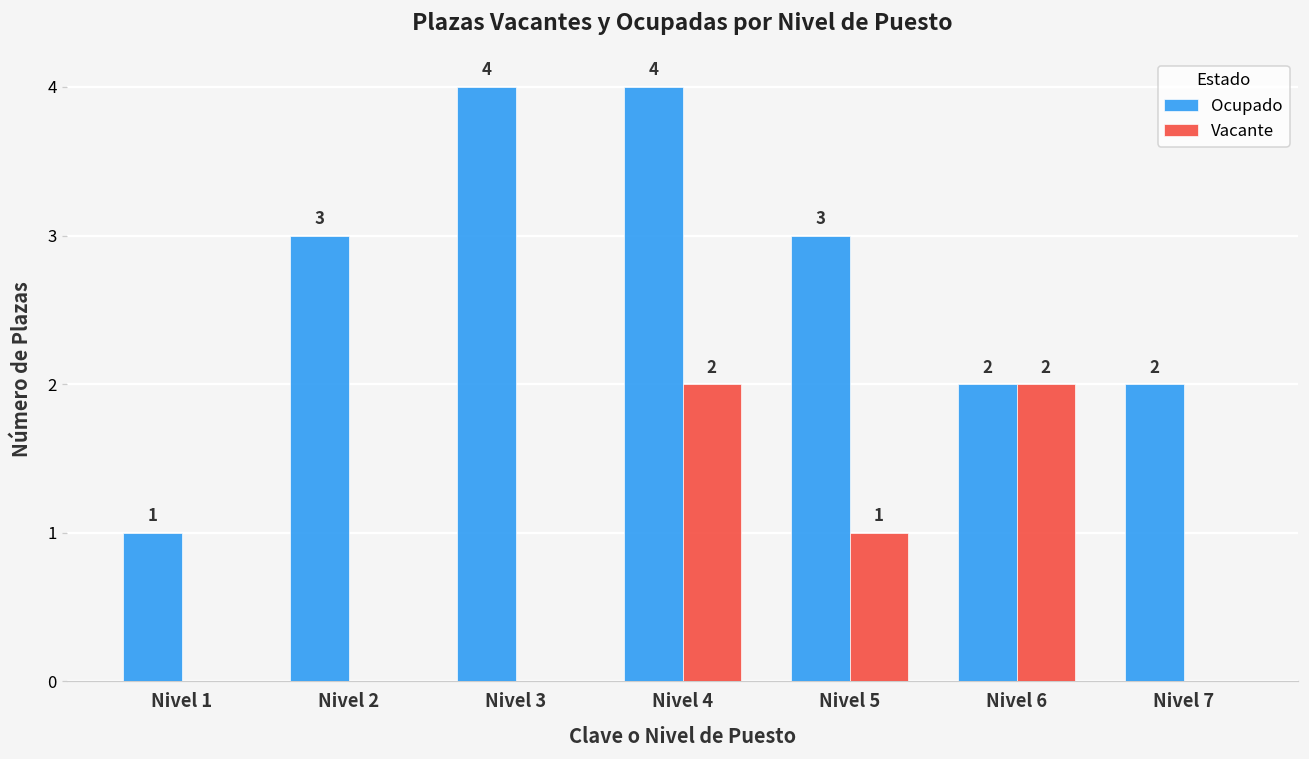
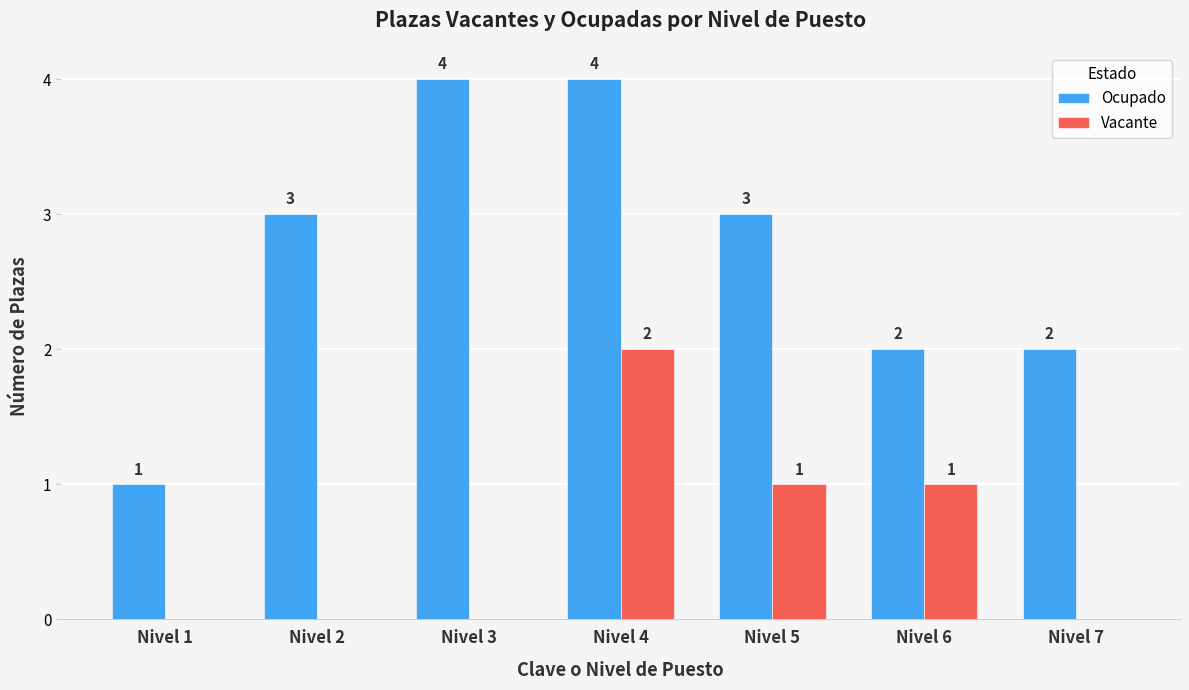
  {
    "Ocupado": {
      "Nivel 1": 1,
      "Nivel 2": 3,
      "Nivel 3": 4,
      "Nivel 4": 4,
      "Nivel 5": 3,
      "Nivel 6": 2,
      "Nivel 7": 2
    },
    "Vacante": {
      "Nivel 4": 2,
      "Nivel 5": 1,
-     "Nivel 6": 2
+     "Nivel 6": 1
    }
  }
